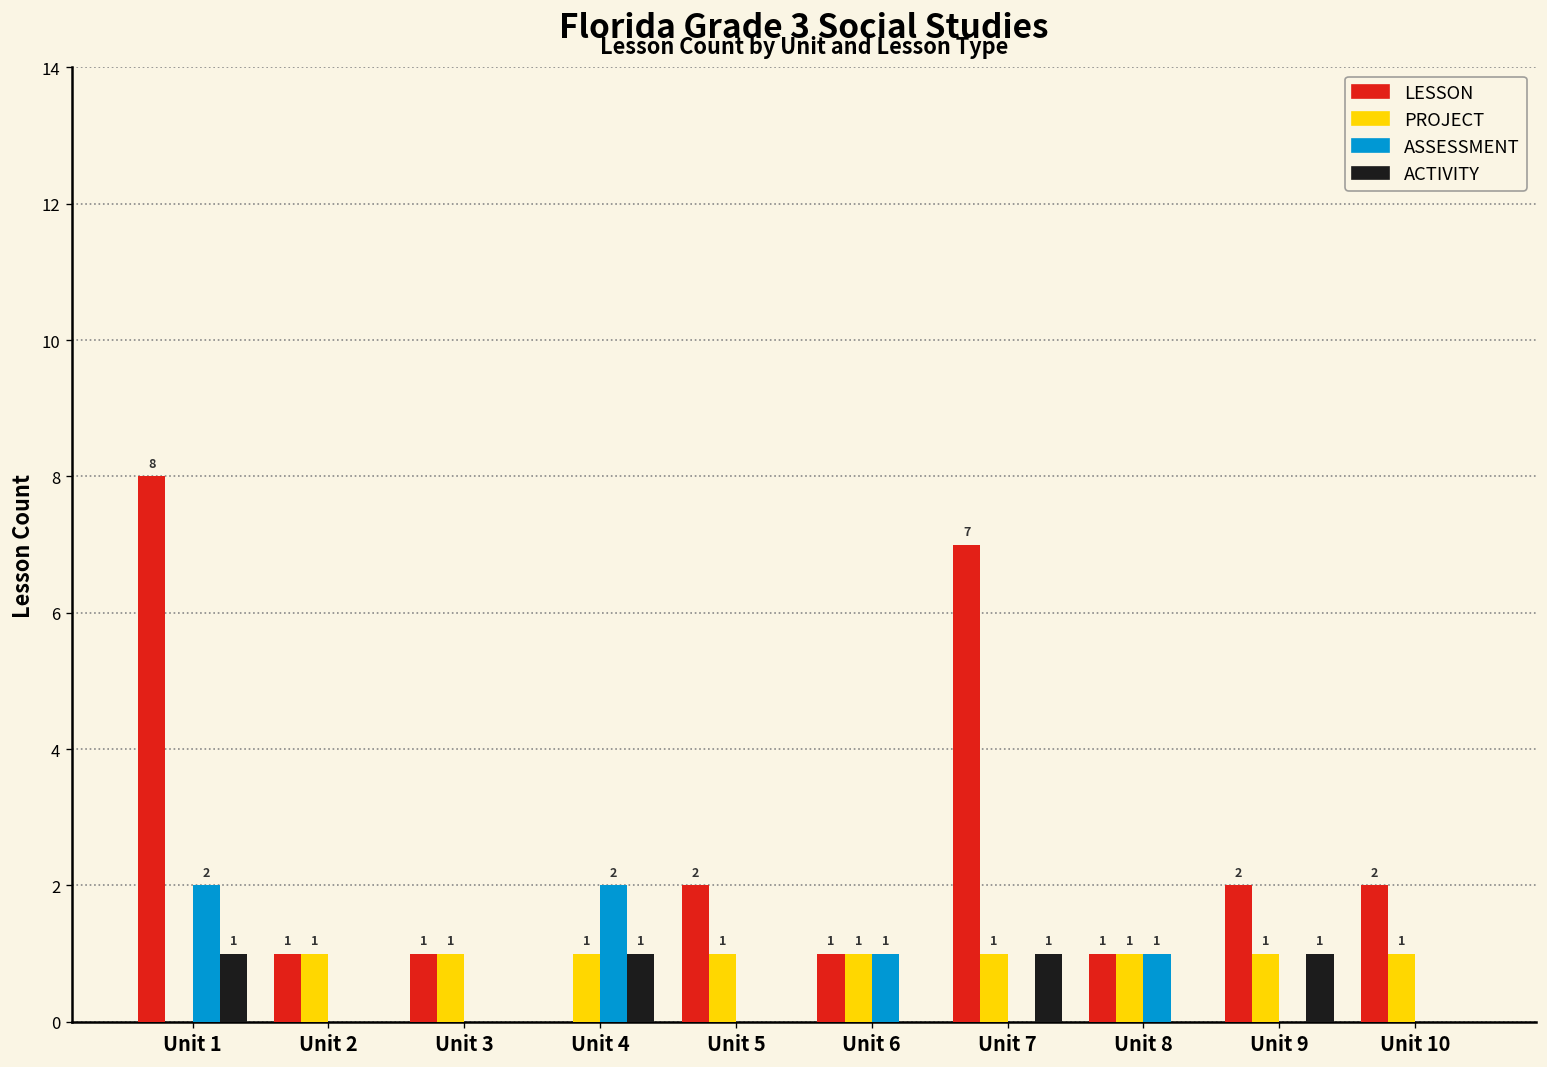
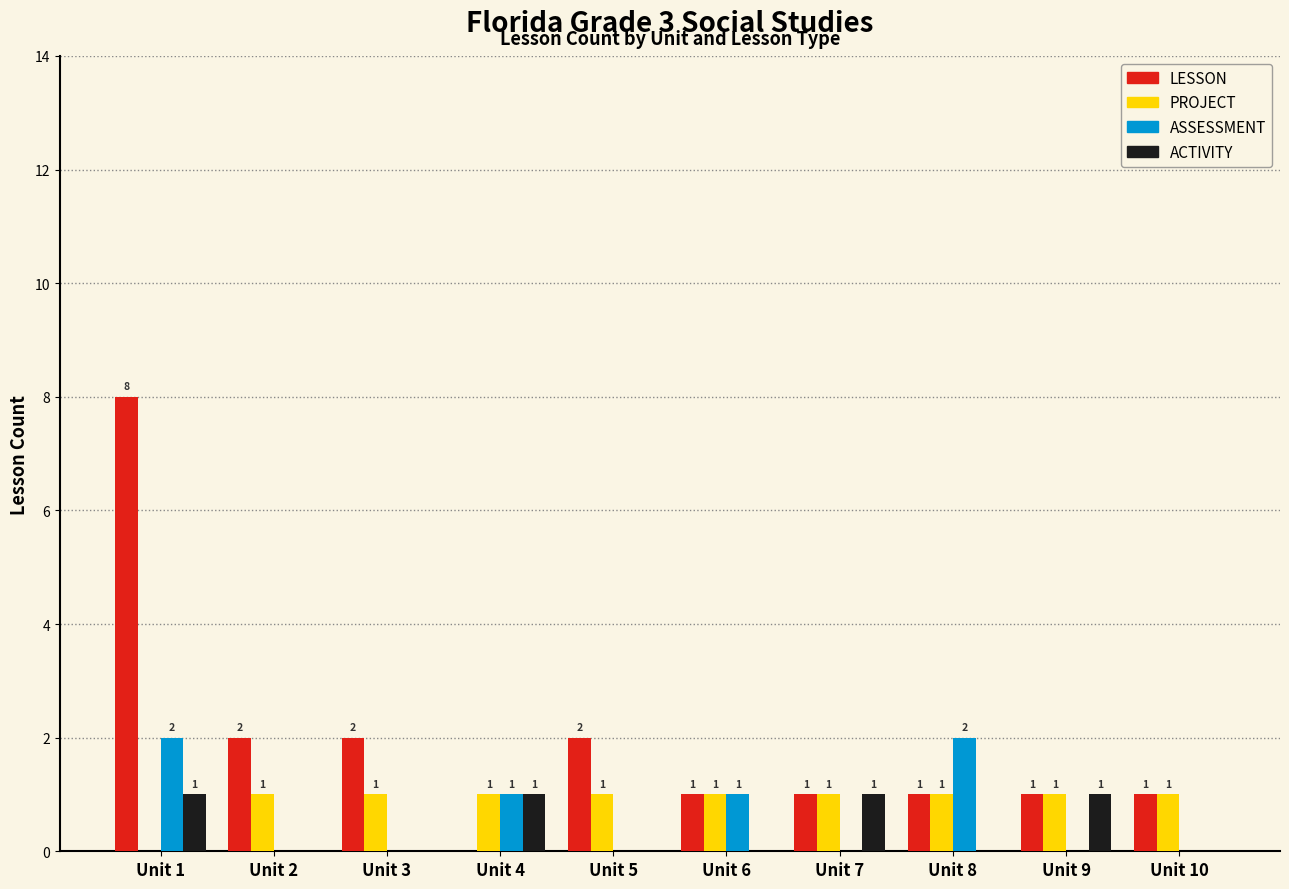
  {
    "LESSON": {
      "Unit 1": 8,
-     "Unit 2": 1,
-     "Unit 3": 1,
+     "Unit 2": 2,
+     "Unit 3": 2,
      "Unit 5": 2,
      "Unit 6": 1,
-     "Unit 7": 7,
+     "Unit 7": 1,
      "Unit 8": 1,
-     "Unit 9": 2,
-     "Unit 10": 2
+     "Unit 9": 1,
+     "Unit 10": 1
    },
    "PROJECT": {
      "Unit 2": 1,
      "Unit 3": 1,
      "Unit 4": 1,
      "Unit 5": 1,
      "Unit 6": 1,
      "Unit 7": 1,
      "Unit 8": 1,
      "Unit 9": 1,
      "Unit 10": 1
    },
    "ASSESSMENT": {
      "Unit 1": 2,
-     "Unit 4": 2,
+     "Unit 4": 1,
      "Unit 6": 1,
-     "Unit 8": 1
+     "Unit 8": 2
    },
    "ACTIVITY": {
      "Unit 1": 1,
      "Unit 4": 1,
      "Unit 7": 1,
      "Unit 9": 1
    }
  }
